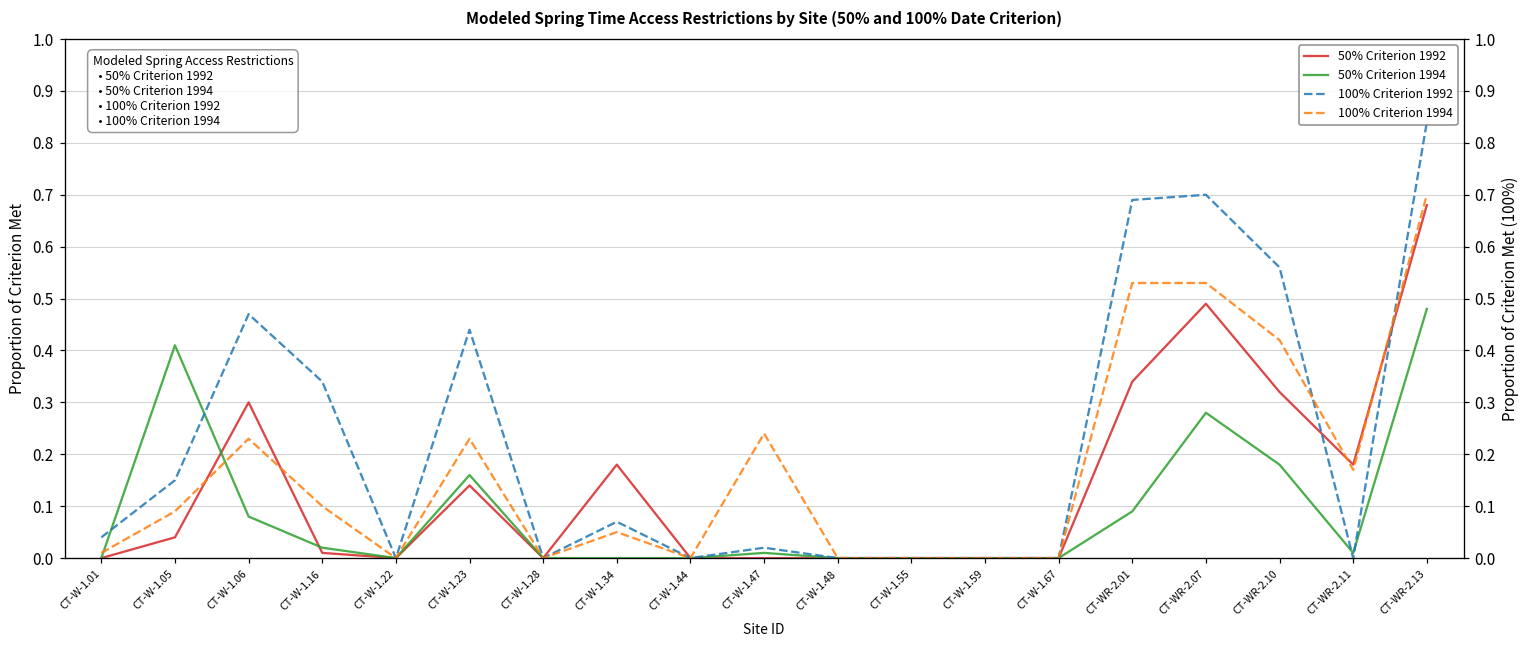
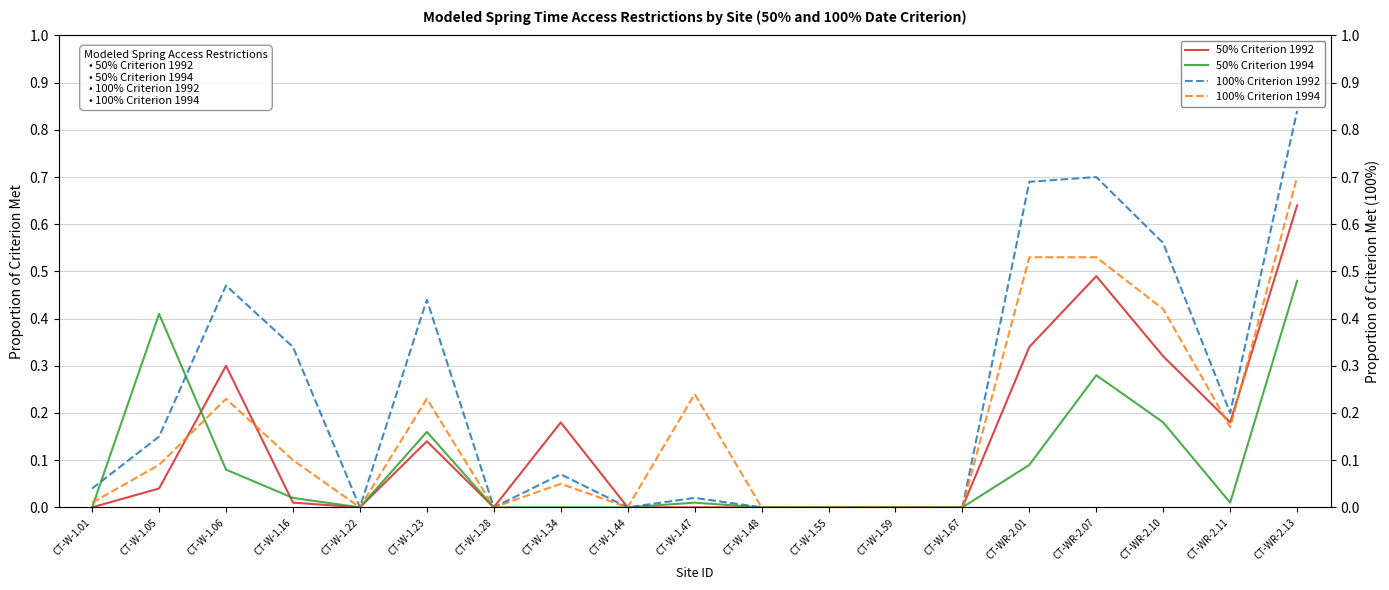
  {
    "50% Criterion 1992": {
      "CT-W-1.05": 0.04,
      "CT-W-1.06": 0.30,
      "CT-W-1.16": 0.01,
      "CT-W-1.23": 0.14,
      "CT-W-1.34": 0.18,
      "CT-W-1.47": 0.00,
      "CT-WR-2.01": 0.34,
      "CT-WR-2.07": 0.49,
      "CT-WR-2.10": 0.32,
      "CT-WR-2.11": 0.18,
-     "CT-WR-2.13": 0.68
+     "CT-WR-2.13": 0.64
    },
    "50% Criterion 1994": {
      "CT-W-1.05": 0.41,
      "CT-W-1.06": 0.08,
      "CT-W-1.16": 0.02,
      "CT-W-1.23": 0.16,
      "CT-W-1.34": 0.00,
      "CT-W-1.47": 0.01,
      "CT-WR-2.01": 0.09,
      "CT-WR-2.07": 0.28,
      "CT-WR-2.10": 0.18,
      "CT-WR-2.11": 0.01,
      "CT-WR-2.13": 0.48
    },
    "100% Criterion 1992": {
      "CT-W-1.01": 0.04,
      "CT-W-1.05": 0.15,
      "CT-W-1.06": 0.47,
      "CT-W-1.16": 0.34,
      "CT-W-1.23": 0.44,
      "CT-W-1.34": 0.07,
      "CT-W-1.47": 0.02,
      "CT-WR-2.01": 0.69,
      "CT-WR-2.07": 0.7,
      "CT-WR-2.10": 0.56,
-     "CT-WR-2.11": 0.0,
+     "CT-WR-2.11": 0.2,
      "CT-WR-2.13": 0.84
    },
    "100% Criterion 1994": {
      "CT-W-1.01": 0.01,
      "CT-W-1.05": 0.09,
      "CT-W-1.06": 0.23,
      "CT-W-1.16": 0.10,
      "CT-W-1.23": 0.23,
      "CT-W-1.34": 0.05,
      "CT-W-1.47": 0.24,
      "CT-WR-2.01": 0.53,
      "CT-WR-2.07": 0.53,
      "CT-WR-2.10": 0.42,
      "CT-WR-2.11": 0.17,
      "CT-WR-2.13": 0.70
    }
  }
